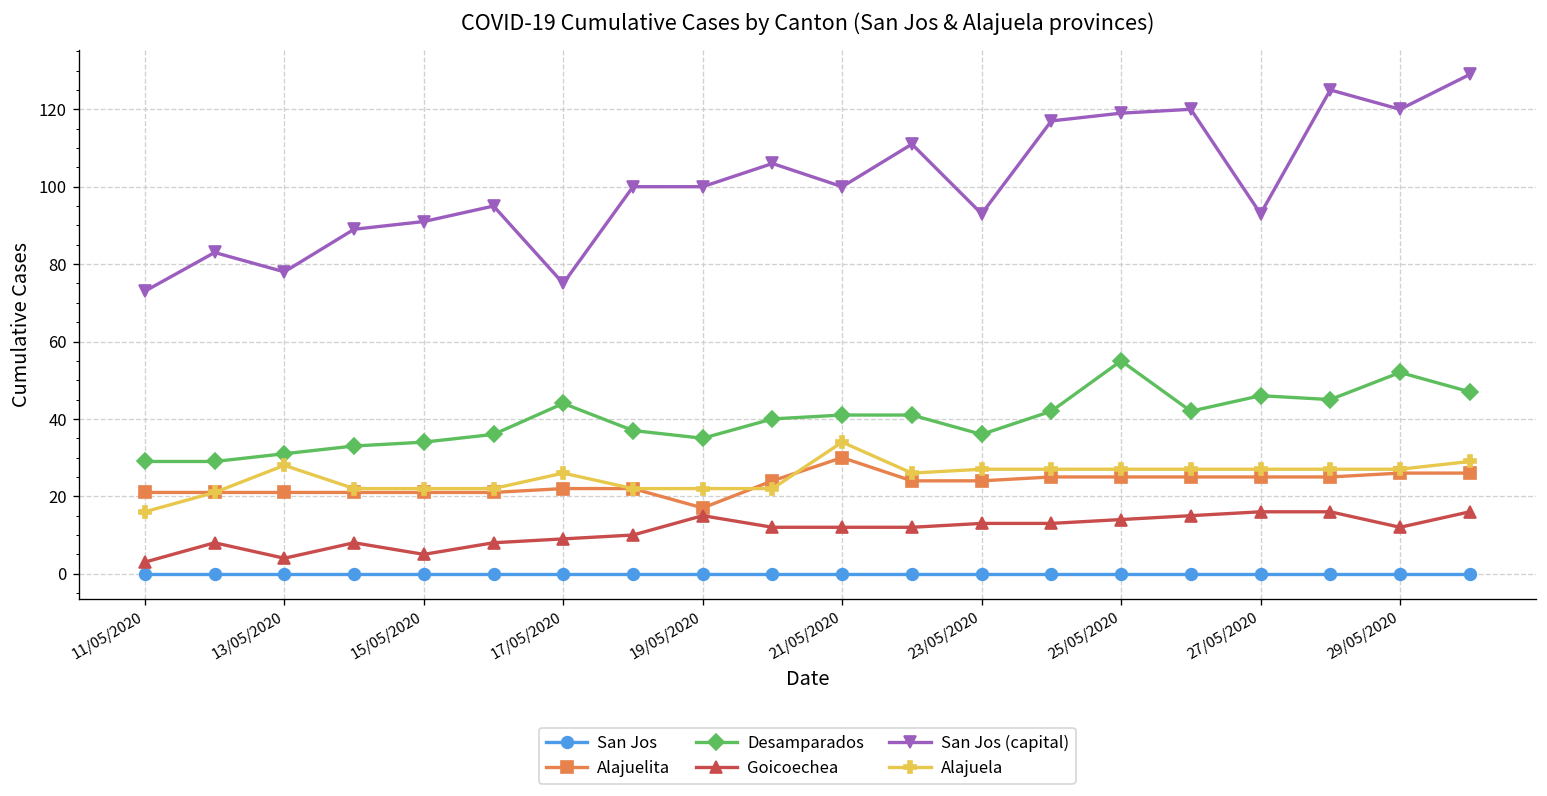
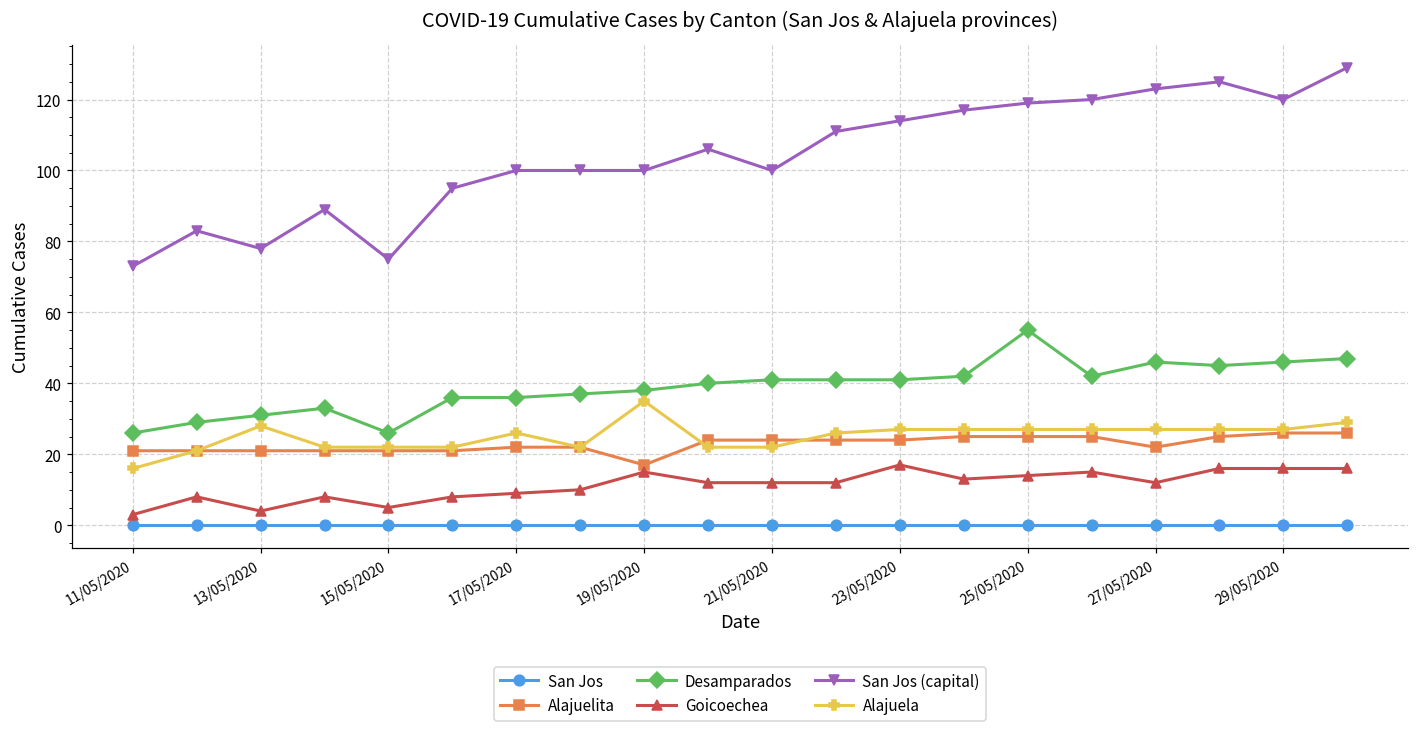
  {
    "San Jos": {
      "11/05/2020": 0,
      "13/05/2020": 0,
      "15/05/2020": 0,
      "17/05/2020": 0,
      "19/05/2020": 0,
      "21/05/2020": 0,
      "23/05/2020": 0,
      "25/05/2020": 0,
      "27/05/2020": 0,
      "29/05/2020": 0
    },
    "Alajuelita": {
      "11/05/2020": 21,
      "13/05/2020": 21,
      "15/05/2020": 21,
      "17/05/2020": 22,
      "19/05/2020": 17,
-     "21/05/2020": 30,
+     "21/05/2020": 24,
      "23/05/2020": 24,
      "25/05/2020": 25,
-     "27/05/2020": 25,
+     "27/05/2020": 22,
      "29/05/2020": 26
    },
    "Desamparados": {
-     "11/05/2020": 29,
+     "11/05/2020": 26,
      "13/05/2020": 31,
-     "15/05/2020": 34,
-     "17/05/2020": 44,
-     "19/05/2020": 35,
+     "15/05/2020": 26,
+     "17/05/2020": 36,
+     "19/05/2020": 38,
      "21/05/2020": 41,
-     "23/05/2020": 36,
+     "23/05/2020": 41,
      "25/05/2020": 55,
      "27/05/2020": 46,
-     "29/05/2020": 52
+     "29/05/2020": 46
    },
    "Goicoechea": {
      "11/05/2020": 3,
      "13/05/2020": 4,
      "15/05/2020": 5,
      "17/05/2020": 9,
      "19/05/2020": 15,
      "21/05/2020": 12,
-     "23/05/2020": 13,
+     "23/05/2020": 17,
      "25/05/2020": 14,
-     "27/05/2020": 16,
-     "29/05/2020": 12
+     "27/05/2020": 12,
+     "29/05/2020": 16
    },
    "San Jos (capital)": {
      "11/05/2020": 73,
      "13/05/2020": 78,
-     "15/05/2020": 91,
-     "17/05/2020": 75,
+     "15/05/2020": 75,
+     "17/05/2020": 100,
      "19/05/2020": 100,
      "21/05/2020": 100,
-     "23/05/2020": 93,
+     "23/05/2020": 114,
      "25/05/2020": 119,
-     "27/05/2020": 93,
+     "27/05/2020": 123,
      "29/05/2020": 120
    },
    "Alajuela": {
      "11/05/2020": 16,
      "13/05/2020": 28,
      "15/05/2020": 22,
      "17/05/2020": 26,
-     "19/05/2020": 22,
-     "21/05/2020": 34,
+     "19/05/2020": 35,
+     "21/05/2020": 22,
      "23/05/2020": 27,
      "25/05/2020": 27,
      "27/05/2020": 27,
      "29/05/2020": 27
    }
  }
